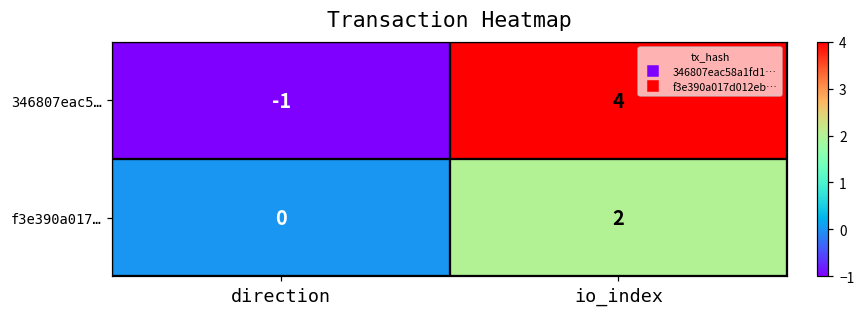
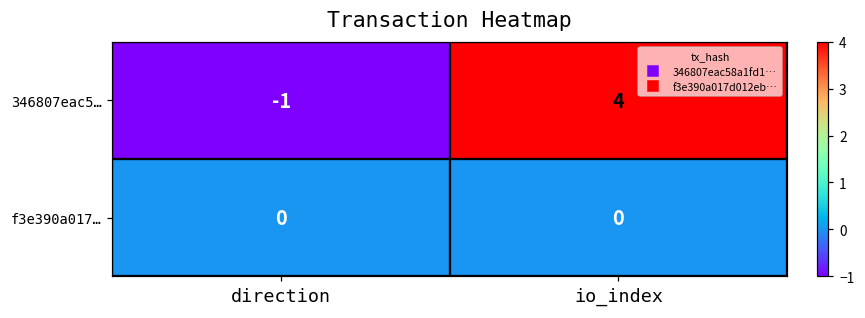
  {
    "346807eac5…": {
      "direction": -1,
      "io_index": 4
    },
    "f3e390a017…": {
      "direction": 0,
-     "io_index": 2
+     "io_index": 0
    }
  }
